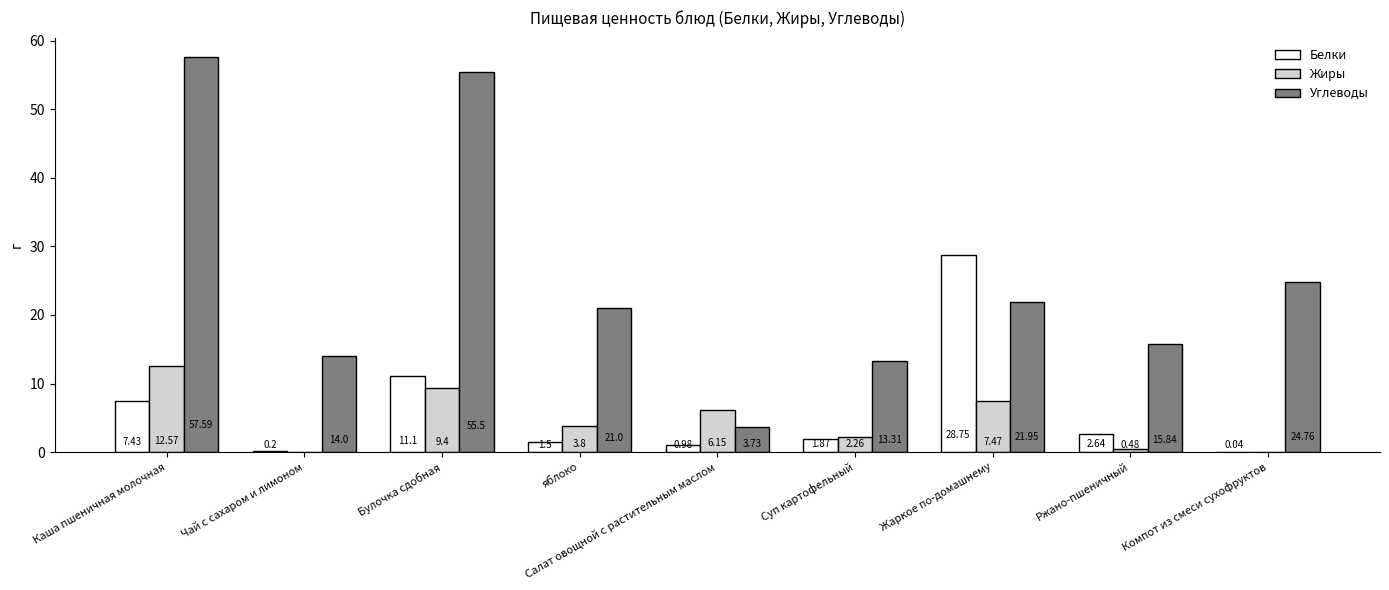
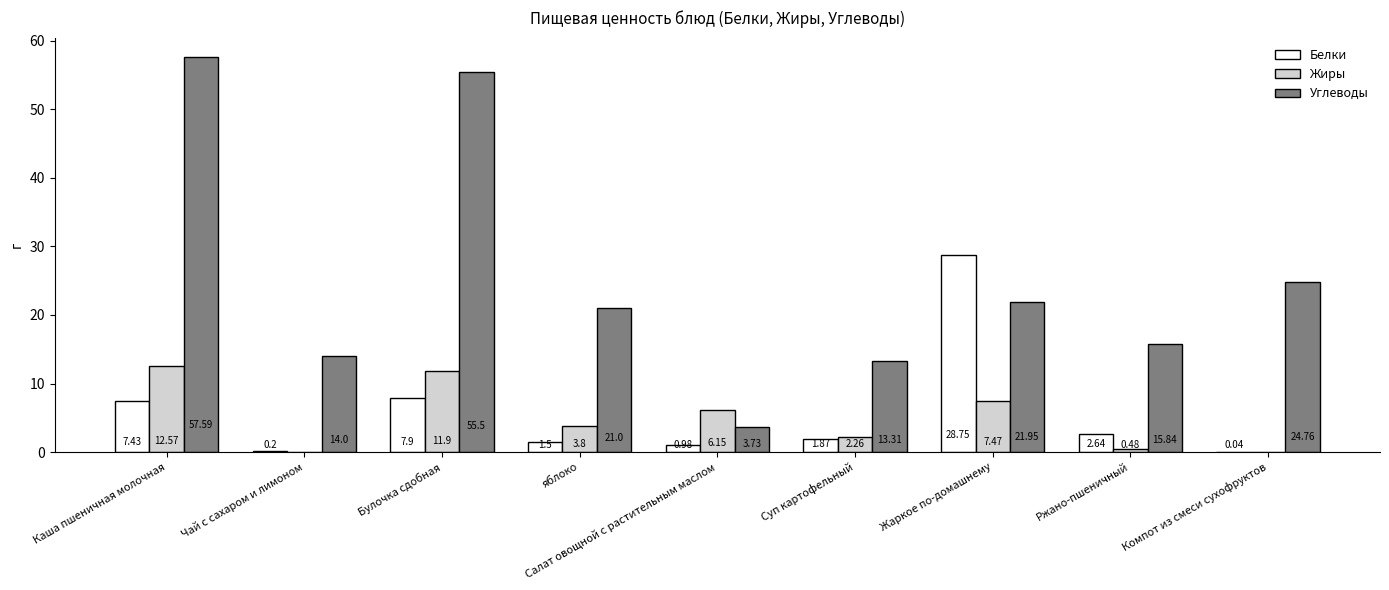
  {
    "Белки": {
      "Каша пшеничная молочная": 7.43,
      "Чай с сахаром и лимоном": 0.2,
-     "Булочка сдобная": 11.1,
+     "Булочка сдобная": 7.9,
      "яблоко": 1.5,
      "Салат овощной с растительным маслом": 0.98,
      "Суп картофельный": 1.87,
      "Жаркое по-домашнему": 28.75,
      "Ржано-пшеничный": 2.64,
      "Компот из смеси сухофруктов": 0.04
    },
    "Жиры": {
      "Каша пшеничная молочная": 12.57,
-     "Булочка сдобная": 9.4,
+     "Булочка сдобная": 11.9,
      "яблоко": 3.8,
      "Салат овощной с растительным маслом": 6.15,
      "Суп картофельный": 2.26,
      "Жаркое по-домашнему": 7.47,
      "Ржано-пшеничный": 0.48
    },
    "Углеводы": {
      "Каша пшеничная молочная": 57.59,
      "Чай с сахаром и лимоном": 14.0,
      "Булочка сдобная": 55.5,
      "яблоко": 21.0,
      "Салат овощной с растительным маслом": 3.73,
      "Суп картофельный": 13.31,
      "Жаркое по-домашнему": 21.95,
      "Ржано-пшеничный": 15.84,
      "Компот из смеси сухофруктов": 24.76
    }
  }
